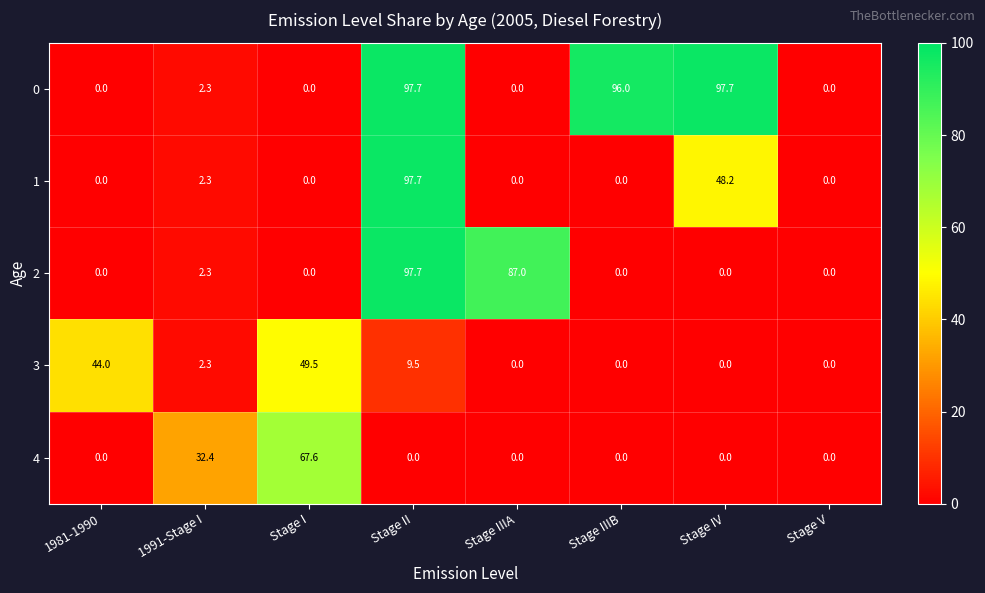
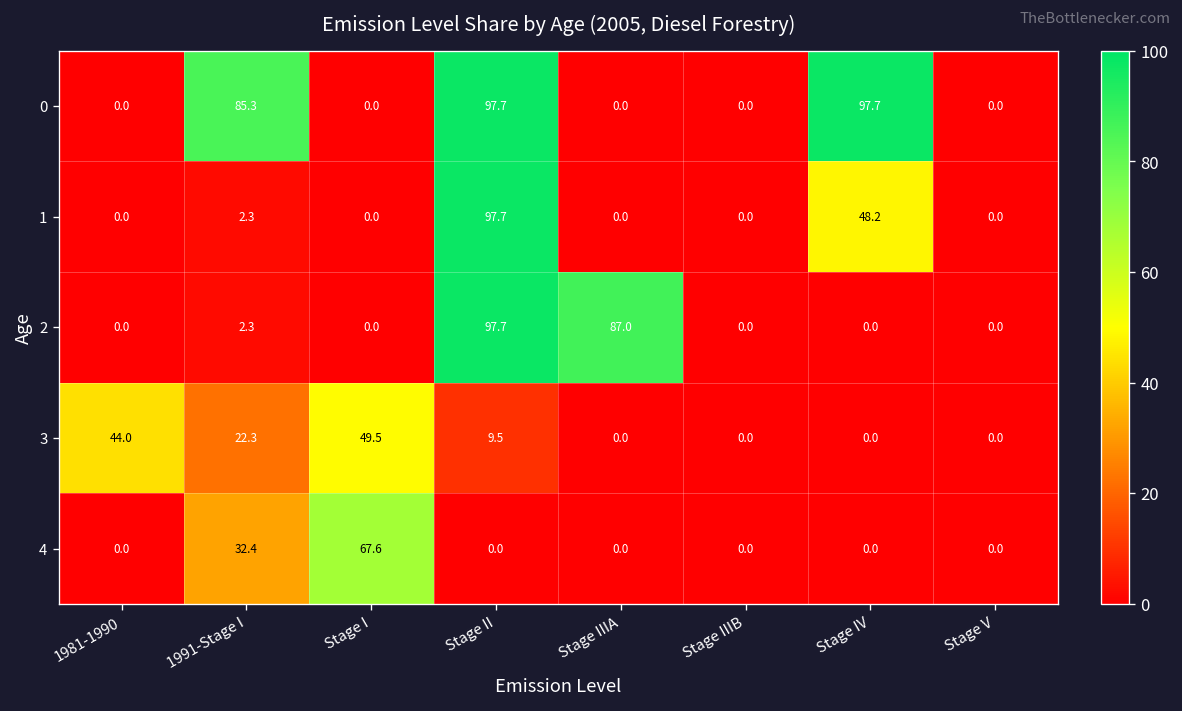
  {
    "0": {
      "1981-1990": 0.0,
-     "1991-Stage I": 2.3,
+     "1991-Stage I": 85.3,
      "Stage I": 0.0,
      "Stage II": 97.7,
      "Stage IIIA": 0.0,
-     "Stage IIIB": 96.0,
+     "Stage IIIB": 0.0,
      "Stage IV": 97.7,
      "Stage V": 0.0
    },
    "1": {
      "1981-1990": 0.0,
      "1991-Stage I": 2.3,
      "Stage I": 0.0,
      "Stage II": 97.7,
      "Stage IIIA": 0.0,
      "Stage IIIB": 0.0,
      "Stage IV": 48.2,
      "Stage V": 0.0
    },
    "2": {
      "1981-1990": 0.0,
      "1991-Stage I": 2.3,
      "Stage I": 0.0,
      "Stage II": 97.7,
      "Stage IIIA": 87.0,
      "Stage IIIB": 0.0,
      "Stage IV": 0.0,
      "Stage V": 0.0
    },
    "3": {
      "1981-1990": 44.0,
-     "1991-Stage I": 2.3,
+     "1991-Stage I": 22.3,
      "Stage I": 49.5,
      "Stage II": 9.5,
      "Stage IIIA": 0.0,
      "Stage IIIB": 0.0,
      "Stage IV": 0.0,
      "Stage V": 0.0
    },
    "4": {
      "1981-1990": 0.0,
      "1991-Stage I": 32.4,
      "Stage I": 67.6,
      "Stage II": 0.0,
      "Stage IIIA": 0.0,
      "Stage IIIB": 0.0,
      "Stage IV": 0.0,
      "Stage V": 0.0
    }
  }
